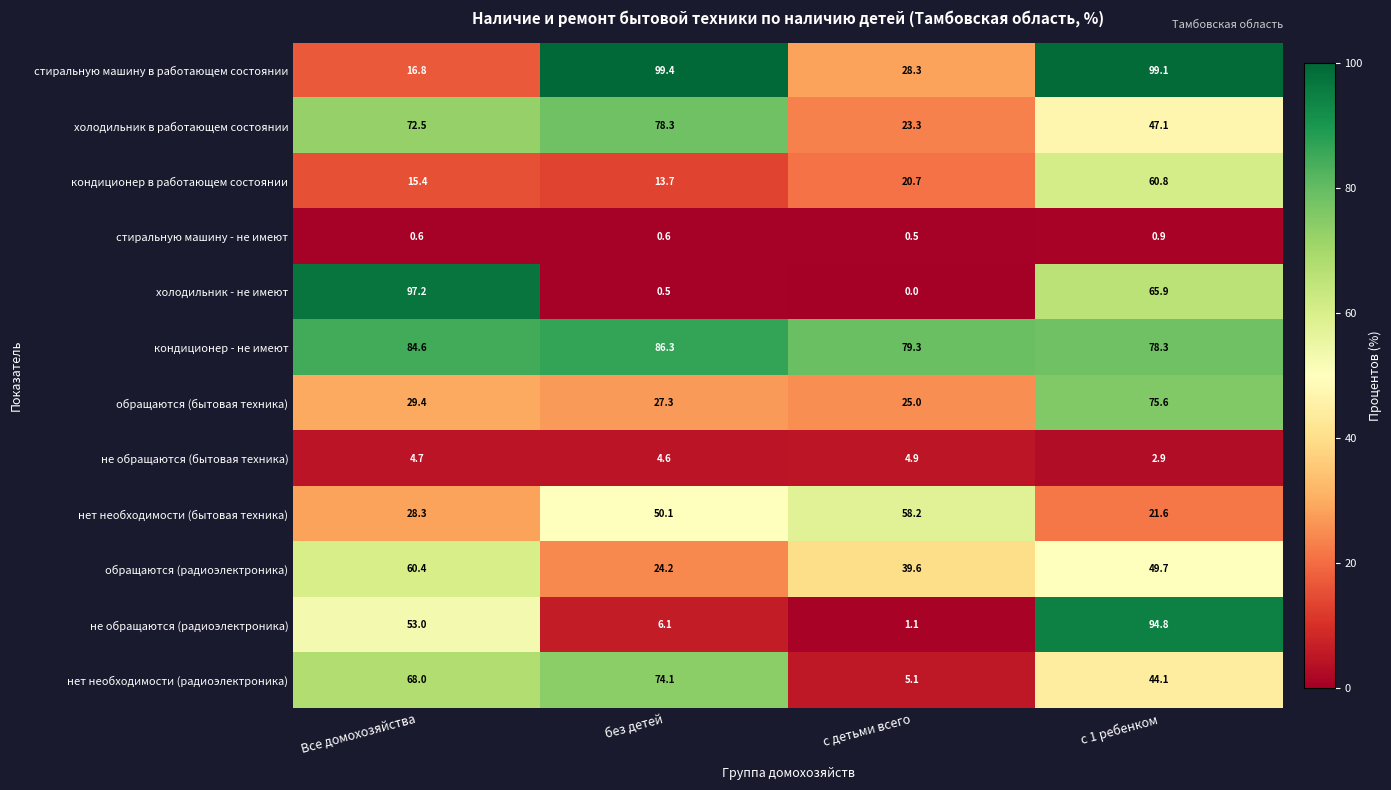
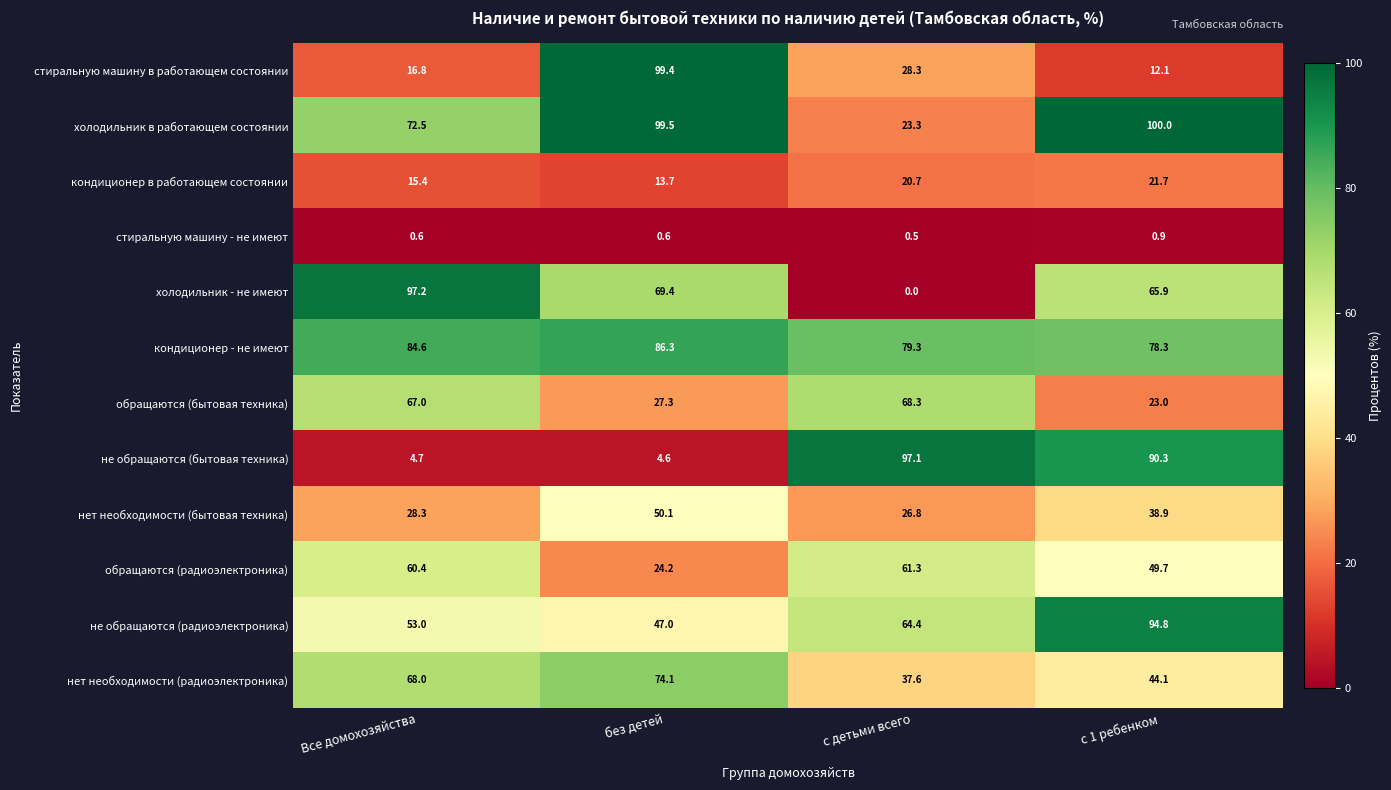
  {
    "стиральную машину в работающем состоянии": {
      "Все домохозяйства": 16.8,
      "без детей": 99.4,
      "с детьми всего": 28.3,
-     "c 1 ребенком": 99.1
+     "c 1 ребенком": 12.1
    },
    "холодильник в работающем состоянии": {
      "Все домохозяйства": 72.5,
-     "без детей": 78.3,
+     "без детей": 99.5,
      "с детьми всего": 23.3,
-     "c 1 ребенком": 47.1
+     "c 1 ребенком": 100.0
    },
    "кондиционер в работающем состоянии": {
      "Все домохозяйства": 15.4,
      "без детей": 13.7,
      "с детьми всего": 20.7,
-     "c 1 ребенком": 60.8
+     "c 1 ребенком": 21.7
    },
    "стиральную машину - не имеют": {
      "Все домохозяйства": 0.6,
      "без детей": 0.6,
      "с детьми всего": 0.5,
      "c 1 ребенком": 0.9
    },
    "холодильник - не имеют": {
      "Все домохозяйства": 97.2,
-     "без детей": 0.5,
+     "без детей": 69.4,
      "с детьми всего": 0.0,
      "c 1 ребенком": 65.9
    },
    "кондиционер - не имеют": {
      "Все домохозяйства": 84.6,
      "без детей": 86.3,
      "с детьми всего": 79.3,
      "c 1 ребенком": 78.3
    },
    "обращаются (бытовая техника)": {
-     "Все домохозяйства": 29.4,
+     "Все домохозяйства": 67.0,
      "без детей": 27.3,
-     "с детьми всего": 25.0,
-     "c 1 ребенком": 75.6
+     "с детьми всего": 68.3,
+     "c 1 ребенком": 23.0
    },
    "не обращаются (бытовая техника)": {
      "Все домохозяйства": 4.7,
      "без детей": 4.6,
-     "с детьми всего": 4.9,
-     "c 1 ребенком": 2.9
+     "с детьми всего": 97.1,
+     "c 1 ребенком": 90.3
    },
    "нет необходимости (бытовая техника)": {
      "Все домохозяйства": 28.3,
      "без детей": 50.1,
-     "с детьми всего": 58.2,
-     "c 1 ребенком": 21.6
+     "с детьми всего": 26.8,
+     "c 1 ребенком": 38.9
    },
    "обращаются (радиоэлектроника)": {
      "Все домохозяйства": 60.4,
      "без детей": 24.2,
-     "с детьми всего": 39.6,
+     "с детьми всего": 61.3,
      "c 1 ребенком": 49.7
    },
    "не обращаются (радиоэлектроника)": {
      "Все домохозяйства": 53.0,
-     "без детей": 6.1,
-     "с детьми всего": 1.1,
+     "без детей": 47.0,
+     "с детьми всего": 64.4,
      "c 1 ребенком": 94.8
    },
    "нет необходимости (радиоэлектроника)": {
      "Все домохозяйства": 68.0,
      "без детей": 74.1,
-     "с детьми всего": 5.1,
+     "с детьми всего": 37.6,
      "c 1 ребенком": 44.1
    }
  }
